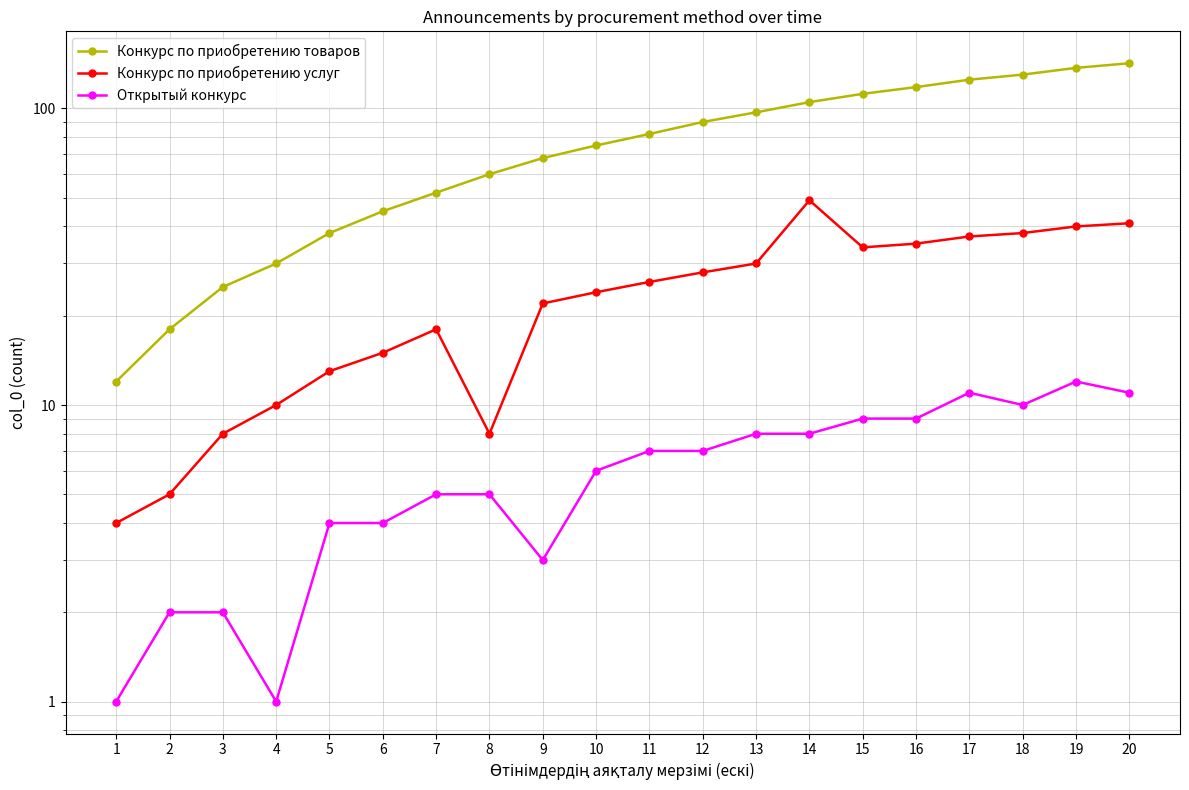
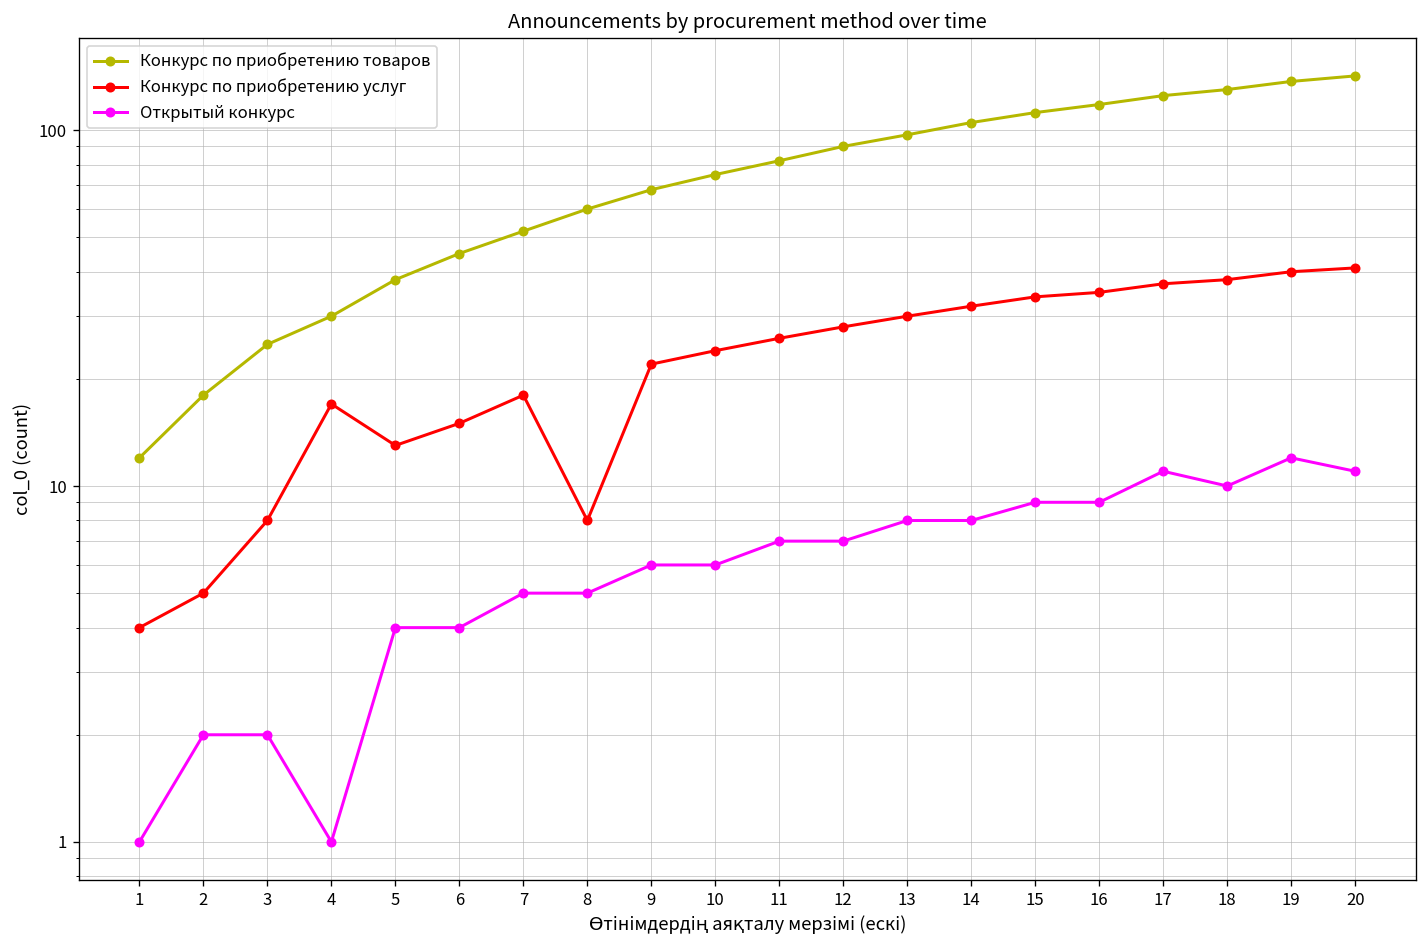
  {
    "Конкурс по приобретению товаров": {
      "1": 12,
      "2": 18,
      "3": 25,
      "4": 30,
      "5": 38,
      "6": 45,
      "7": 52,
      "8": 60,
      "9": 68,
      "10": 75,
      "11": 82,
      "12": 90,
      "13": 97,
      "14": 105,
      "15": 112,
      "16": 118,
      "17": 125,
      "18": 130,
      "19": 140,
      "20": 140
    },
    "Конкурс по приобретению услуг": {
      "1": 4,
      "2": 5,
      "3": 8,
-     "4": 10,
+     "4": 17,
      "5": 13,
      "6": 15,
      "7": 18,
      "8": 8,
      "9": 22,
      "10": 24,
      "11": 26,
      "12": 28,
      "13": 30,
-     "14": 49,
+     "14": 32,
      "15": 34,
      "16": 35,
      "17": 37,
      "18": 38,
      "19": 40,
      "20": 41
    },
    "Открытый конкурс": {
      "1": 1,
      "2": 2,
      "3": 2,
      "4": 1,
      "5": 4,
      "6": 4,
      "7": 5,
      "8": 5,
-     "9": 3,
+     "9": 6,
      "10": 6,
      "11": 7,
      "12": 7,
      "13": 8,
      "14": 8,
      "15": 9,
      "16": 9,
      "17": 11,
      "18": 10,
      "19": 12,
      "20": 11
    }
  }
